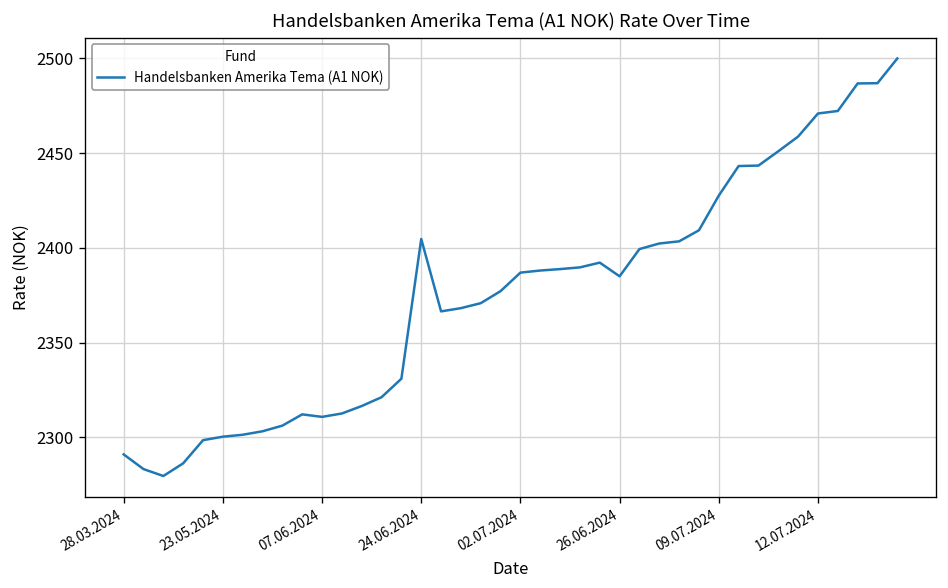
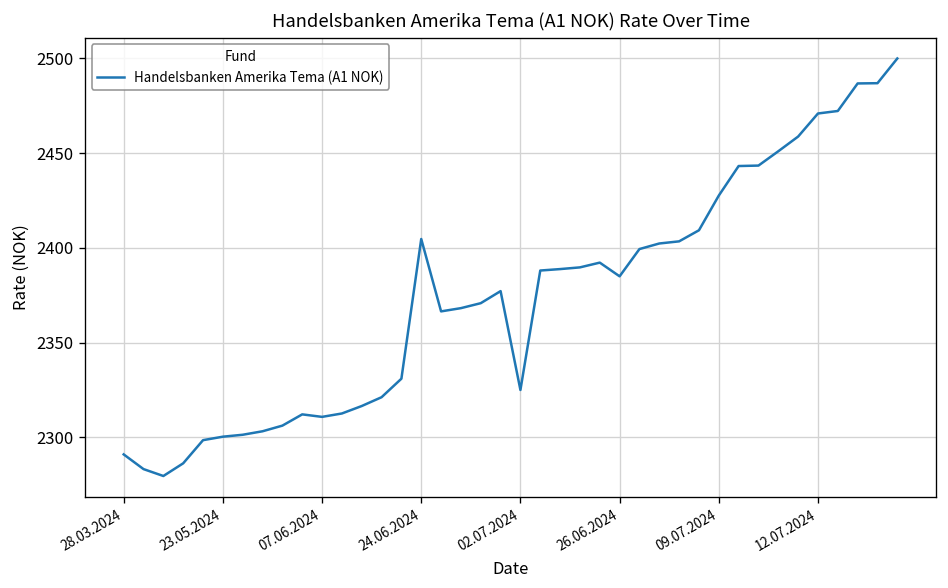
  {
    "28.03.2024": 2291,
    "23.05.2024": 2300,
    "07.06.2024": 2311,
    "24.06.2024": 2405,
-   "02.07.2024": 2387,
+   "02.07.2024": 2325,
    "26.06.2024": 2385,
    "09.07.2024": 2428,
    "12.07.2024": 2471
  }
